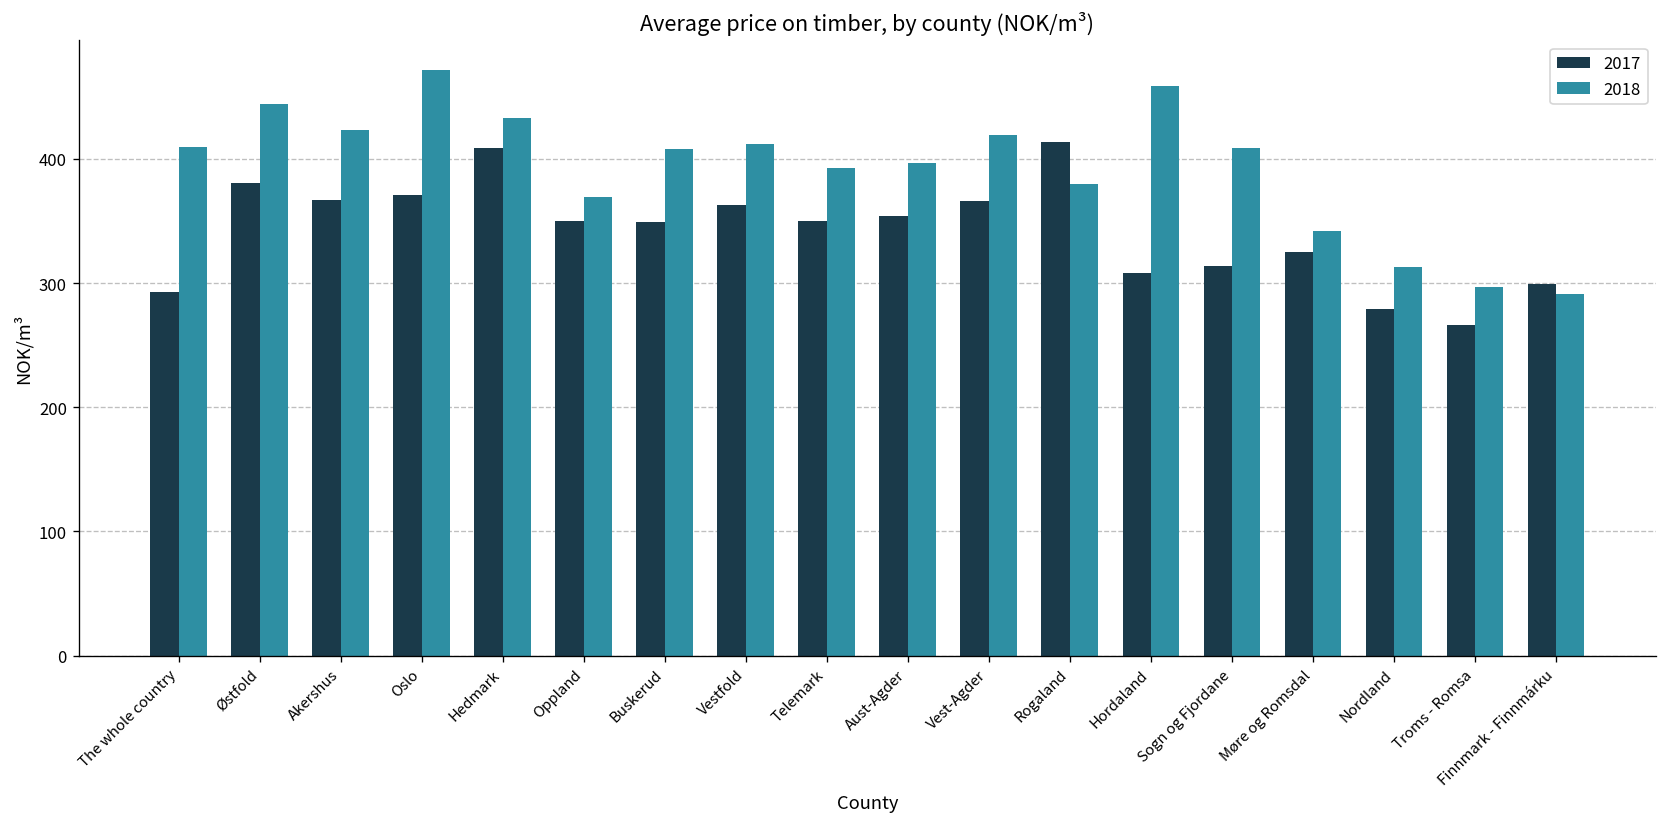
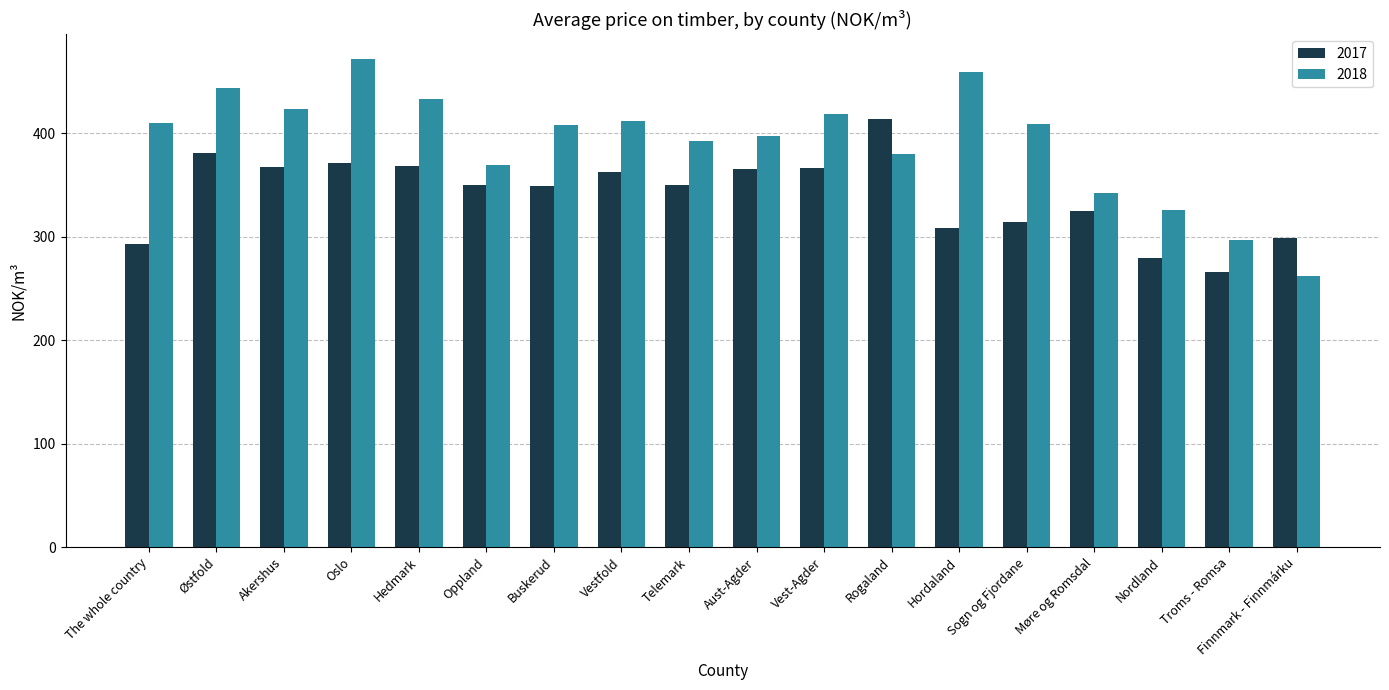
  {
    "2017": {
      "The whole country": 293,
      "Østfold": 381,
      "Akershus": 367,
      "Oslo": 371,
-     "Hedmark": 409,
+     "Hedmark": 368,
      "Oppland": 350,
      "Buskerud": 349,
      "Vestfold": 363,
      "Telemark": 350,
-     "Aust-Agder": 354,
+     "Aust-Agder": 365,
      "Vest-Agder": 366,
      "Rogaland": 414,
      "Hordaland": 308,
      "Sogn og Fjordane": 314,
      "Møre og Romsdal": 325,
      "Nordland": 279,
      "Troms - Romsa": 266,
      "Finnmark - Finnmárku": 299
    },
    "2018": {
      "The whole country": 410,
      "Østfold": 444,
      "Akershus": 423,
      "Oslo": 472,
      "Hedmark": 433,
      "Oppland": 369,
      "Buskerud": 408,
      "Vestfold": 412,
      "Telemark": 393,
      "Aust-Agder": 397,
      "Vest-Agder": 419,
      "Rogaland": 380,
      "Hordaland": 459,
      "Sogn og Fjordane": 409,
      "Møre og Romsdal": 342,
-     "Nordland": 313,
+     "Nordland": 326,
      "Troms - Romsa": 297,
-     "Finnmark - Finnmárku": 291
+     "Finnmark - Finnmárku": 262
    }
  }
